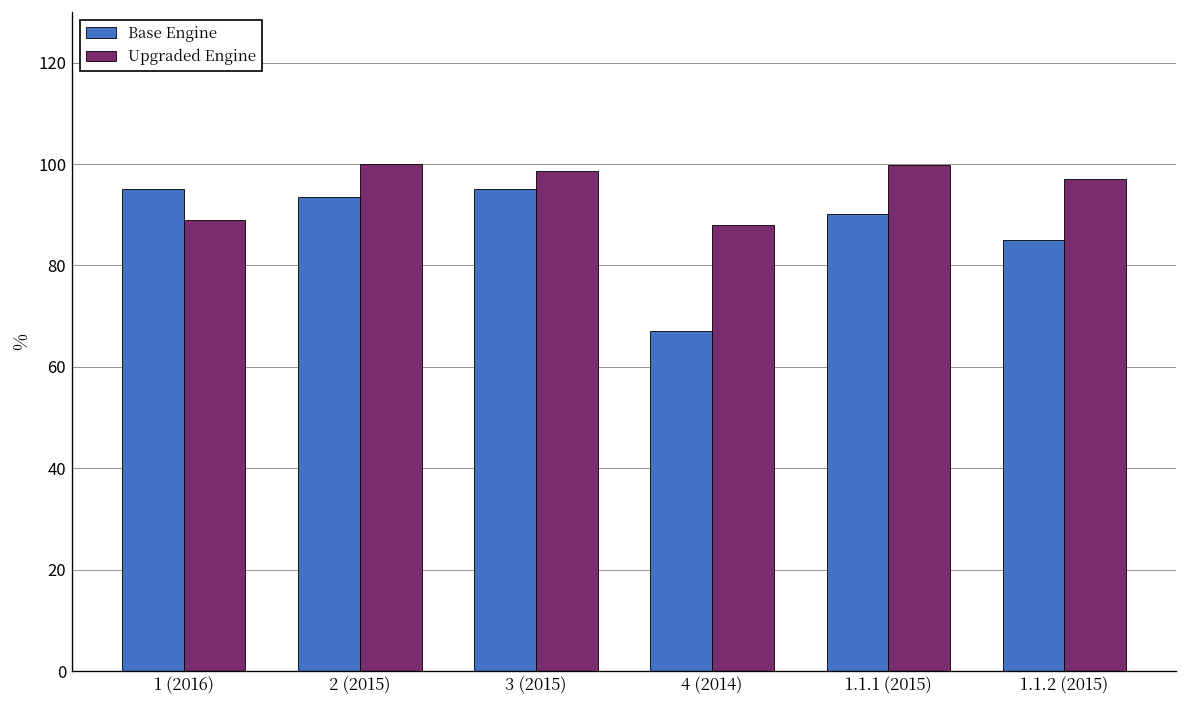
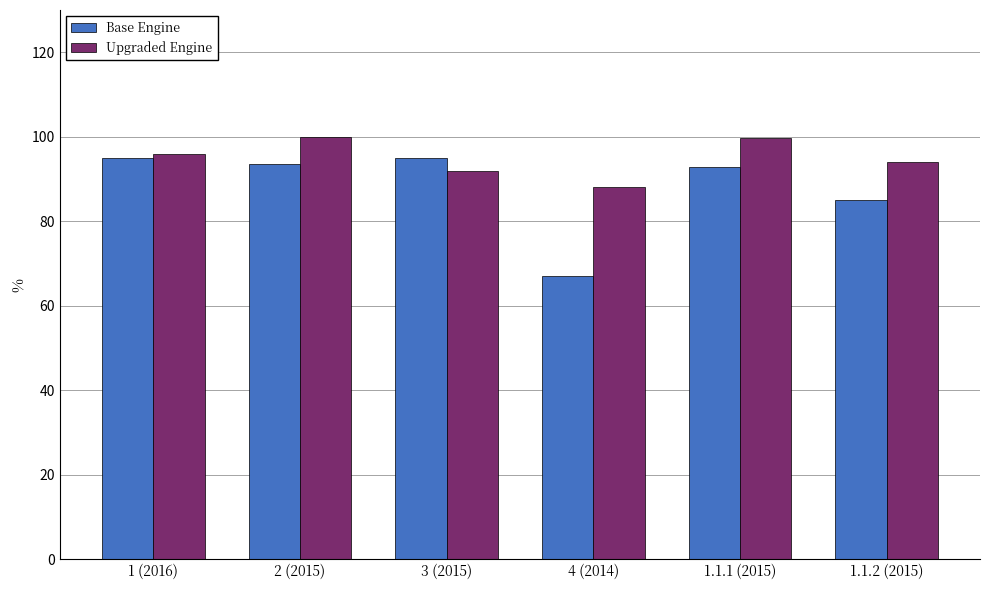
  {
    "Base Engine": {
      "1 (2016)": 95,
      "2 (2015)": 94,
      "3 (2015)": 95,
      "4 (2014)": 67,
-     "1.1.1 (2015)": 90,
+     "1.1.1 (2015)": 93,
      "1.1.2 (2015)": 85
    },
    "Upgraded Engine": {
-     "1 (2016)": 89,
+     "1 (2016)": 96,
      "2 (2015)": 100,
-     "3 (2015)": 99,
+     "3 (2015)": 92,
      "4 (2014)": 88,
      "1.1.1 (2015)": 100,
-     "1.1.2 (2015)": 97
+     "1.1.2 (2015)": 94
    }
  }
